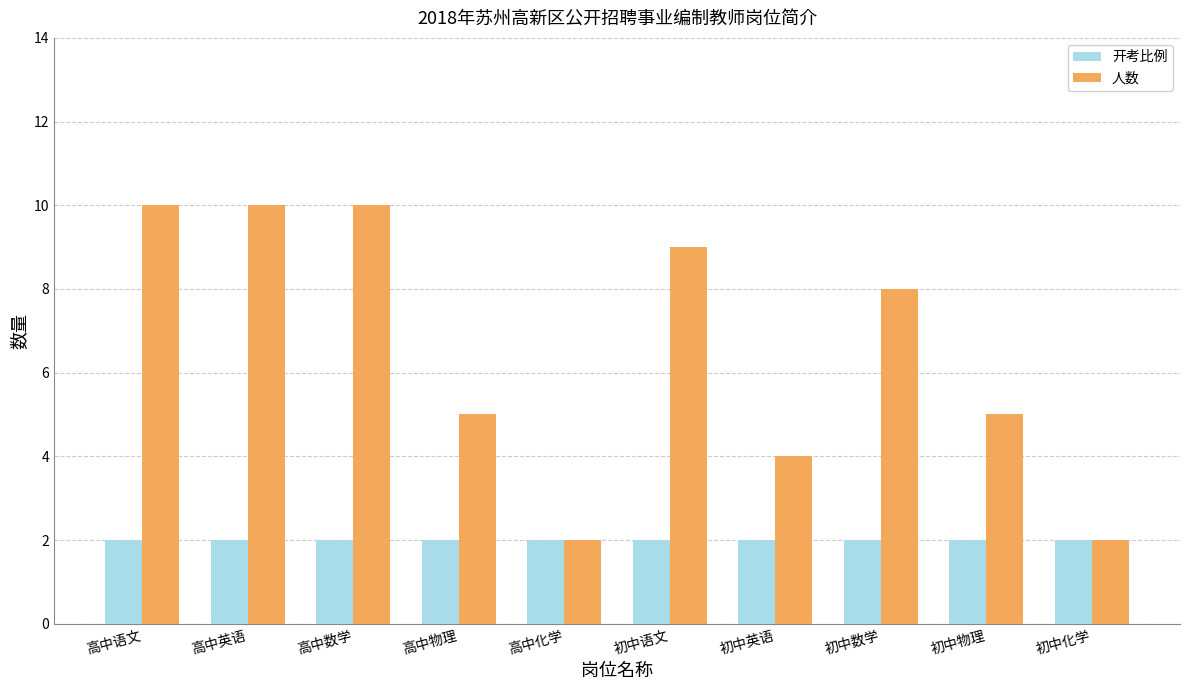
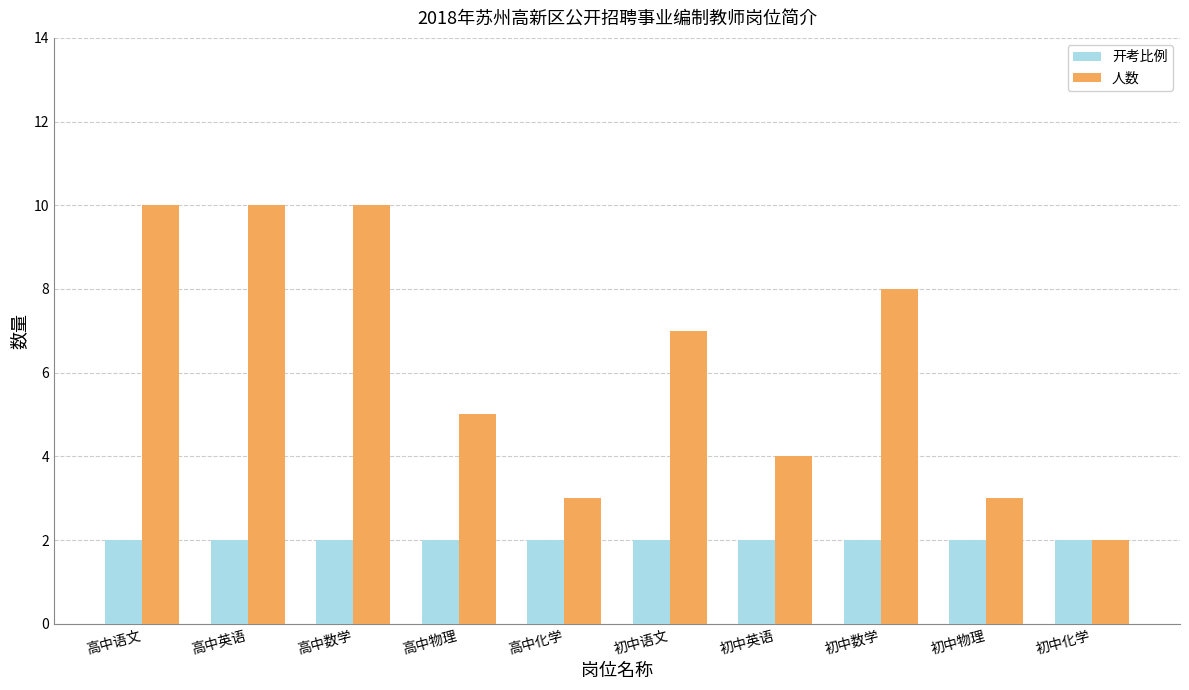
  {
    "开考比例": {
      "高中语文": 2,
      "高中英语": 2,
      "高中数学": 2,
      "高中物理": 2,
      "高中化学": 2,
      "初中语文": 2,
      "初中英语": 2,
      "初中数学": 2,
      "初中物理": 2,
      "初中化学": 2
    },
    "人数": {
      "高中语文": 10,
      "高中英语": 10,
      "高中数学": 10,
      "高中物理": 5,
-     "高中化学": 2,
-     "初中语文": 9,
+     "高中化学": 3,
+     "初中语文": 7,
      "初中英语": 4,
      "初中数学": 8,
-     "初中物理": 5,
+     "初中物理": 3,
      "初中化学": 2
    }
  }
